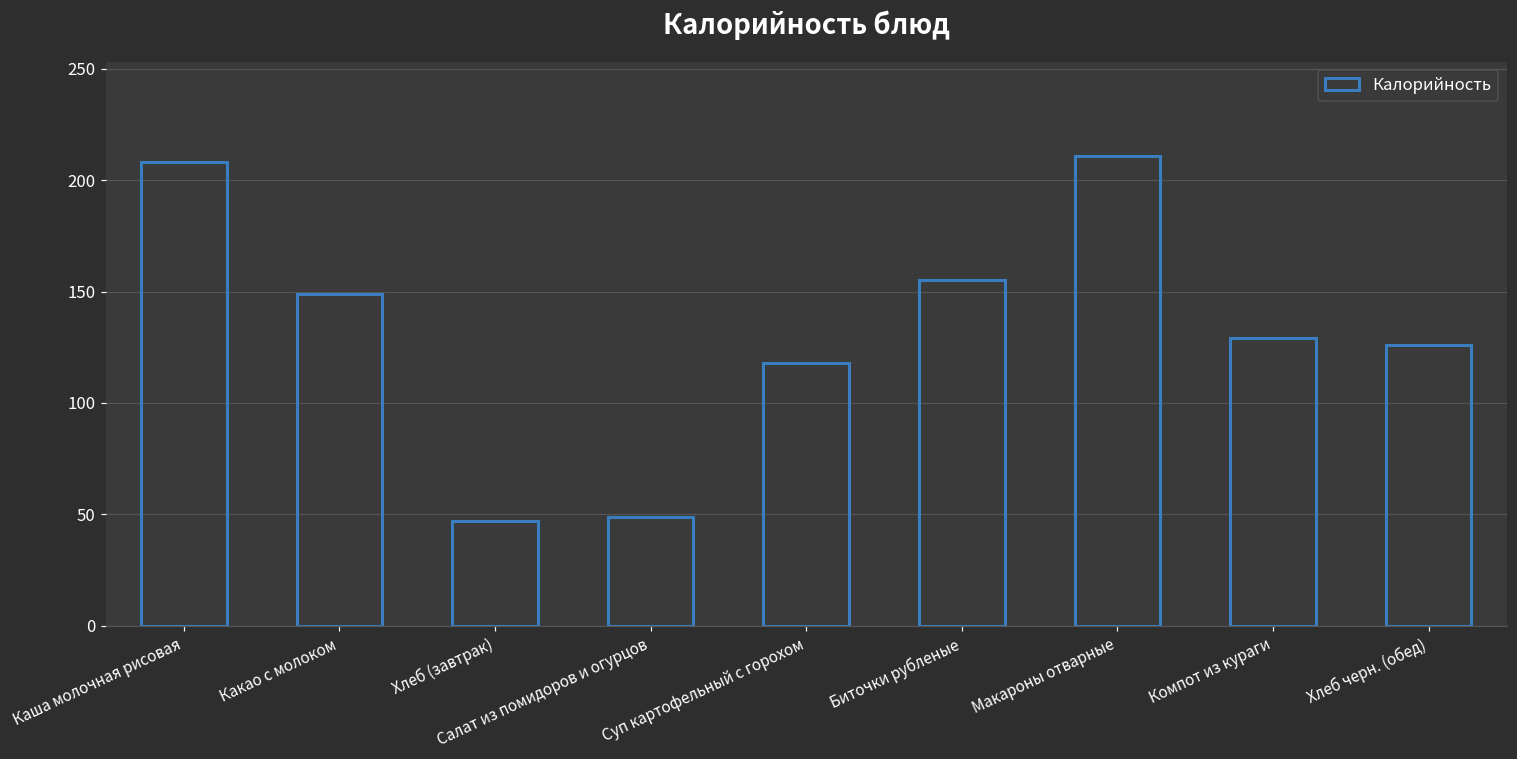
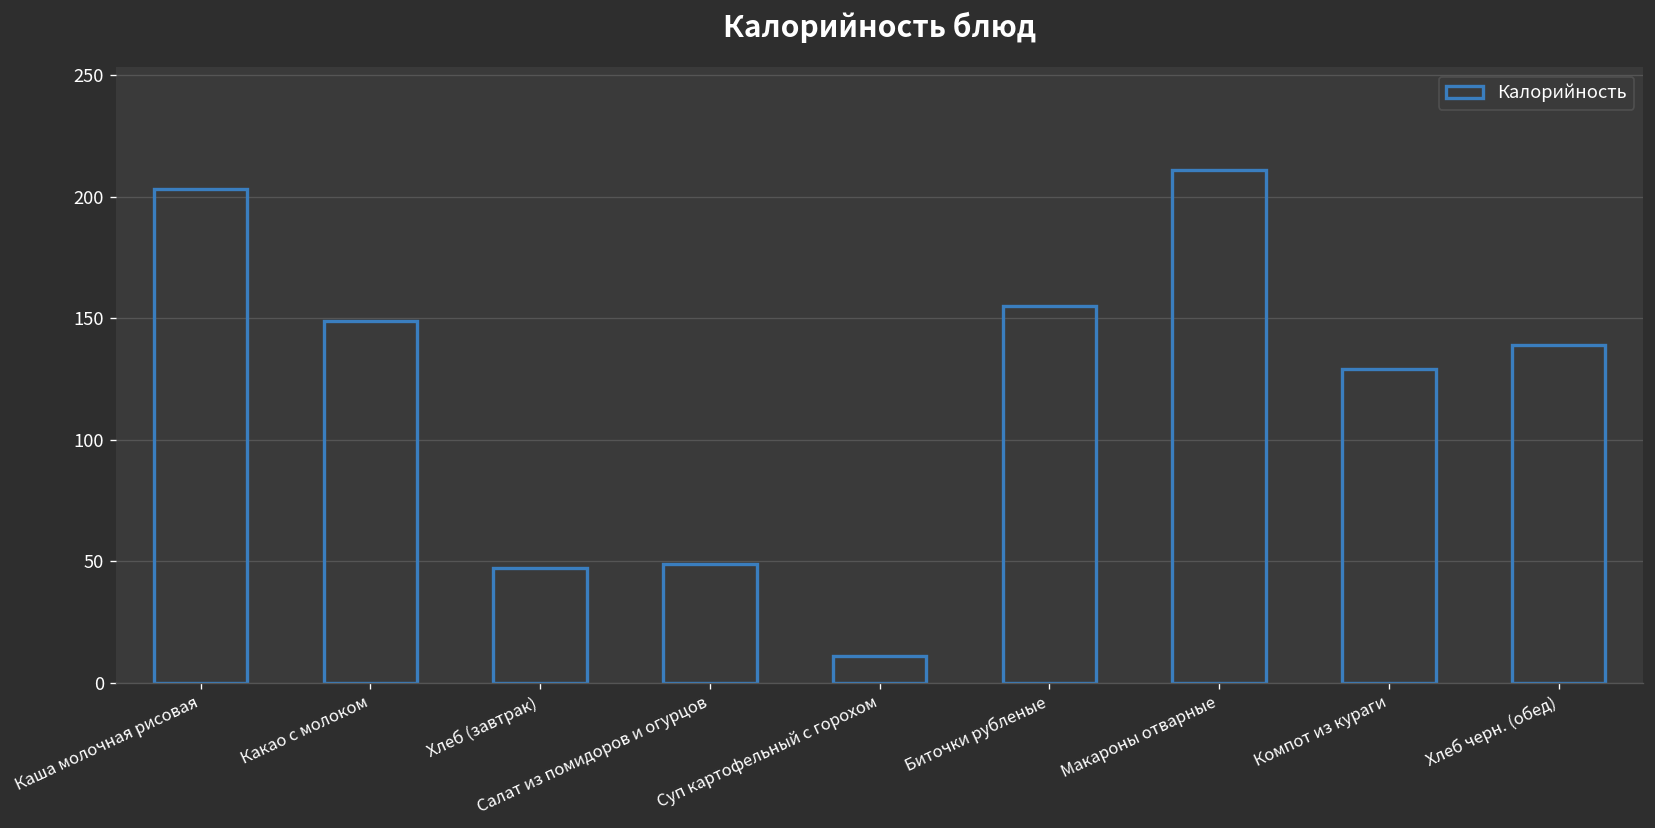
  {
-   "Каша молочная рисовая": 208,
+   "Каша молочная рисовая": 203,
    "Какао с молоком": 149,
    "Хлеб (завтрак)": 47,
    "Салат из помидоров и огурцов": 49,
-   "Суп картофельный с горохом": 118,
+   "Суп картофельный с горохом": 11,
    "Биточки рубленые": 155,
    "Макароны отварные": 211,
    "Компот из кураги": 129,
-   "Хлеб черн. (обед)": 126
+   "Хлеб черн. (обед)": 139
  }
